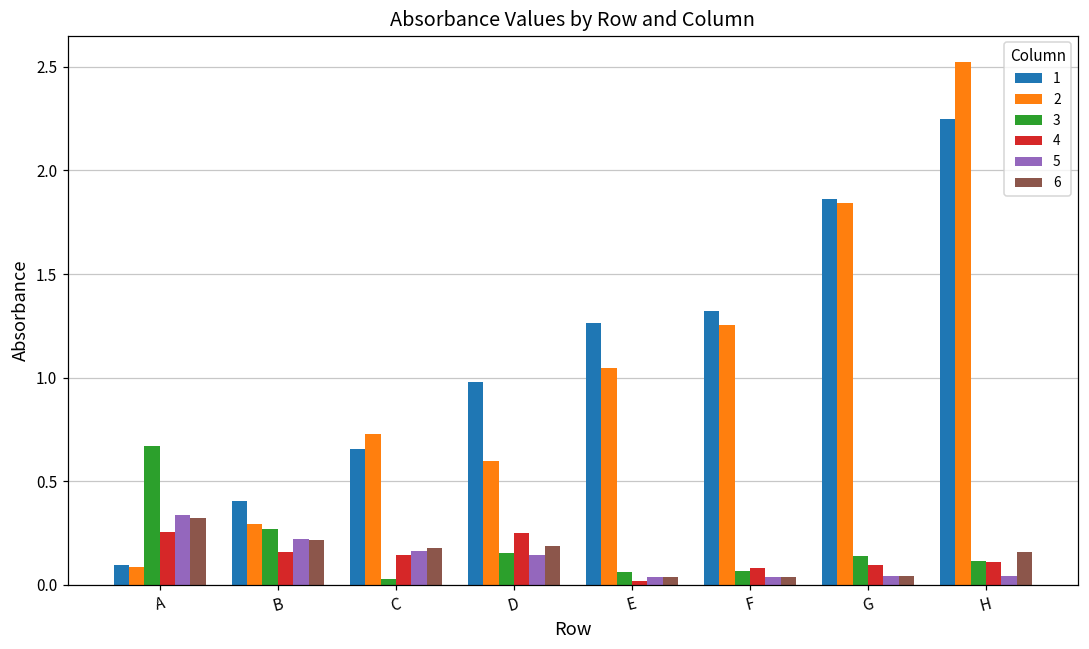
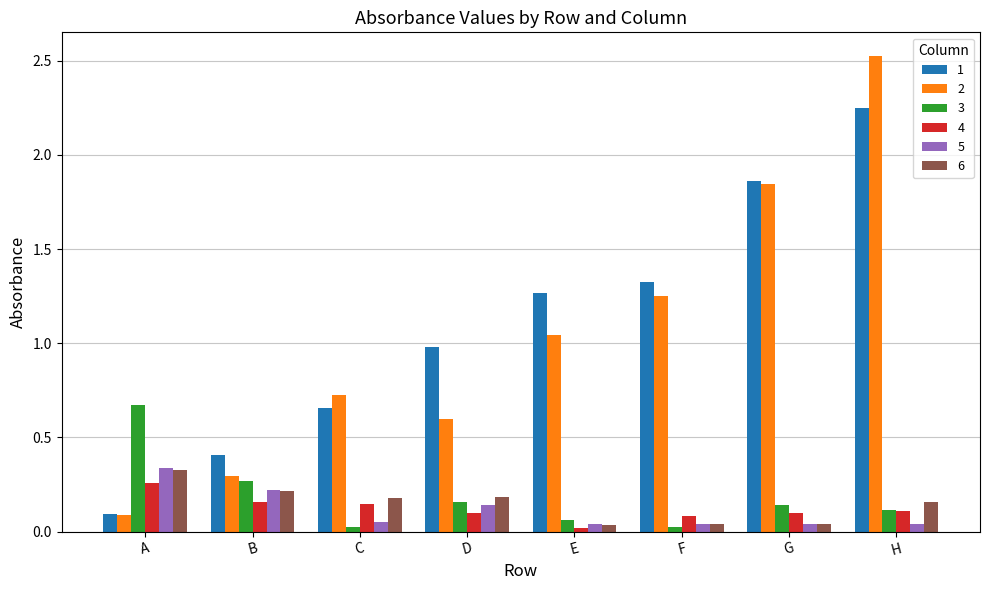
  {
    "1": {
      "A": 0.09,
      "B": 0.41,
      "C": 0.66,
      "D": 0.98,
      "E": 1.27,
      "F": 1.32,
      "G": 1.86,
      "H": 2.25
    },
    "2": {
      "A": 0.09,
      "B": 0.29,
      "C": 0.73,
      "D": 0.60,
      "E": 1.05,
      "F": 1.25,
      "G": 1.84,
      "H": 2.52
    },
    "3": {
      "A": 0.67,
      "B": 0.27,
      "C": 0.03,
      "D": 0.16,
      "E": 0.06,
-     "F": 0.07,
+     "F": 0.02,
      "G": 0.14,
      "H": 0.11
    },
    "4": {
      "A": 0.26,
      "B": 0.16,
      "C": 0.14,
-     "D": 0.25,
+     "D": 0.10,
      "E": 0.02,
      "F": 0.08,
      "G": 0.10,
      "H": 0.11
    },
    "5": {
      "A": 0.34,
      "B": 0.22,
-     "C": 0.16,
+     "C": 0.05,
      "D": 0.14,
      "E": 0.04,
      "F": 0.04,
      "G": 0.04,
      "H": 0.04
    },
    "6": {
      "A": 0.32,
      "B": 0.21,
      "C": 0.18,
      "D": 0.19,
      "E": 0.04,
      "F": 0.04,
      "G": 0.04,
      "H": 0.16
    }
  }
